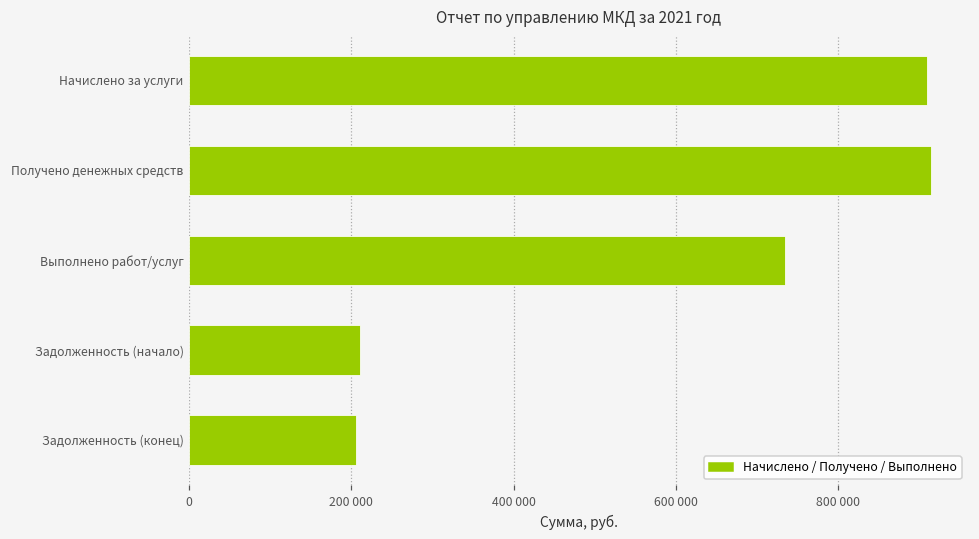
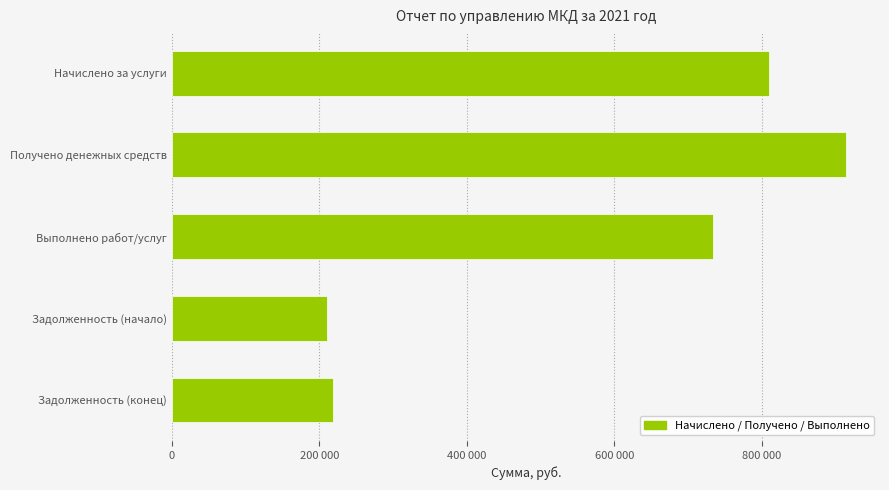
  {
-   "Начислено за услуги": 910000,
+   "Начислено за услуги": 810000,
    "Получено денежных средств": 910000,
    "Выполнено работ/услуг": 730000,
    "Задолженность (начало)": 210000,
-   "Задолженность (конец)": 210000
+   "Задолженность (конец)": 220000
  }
